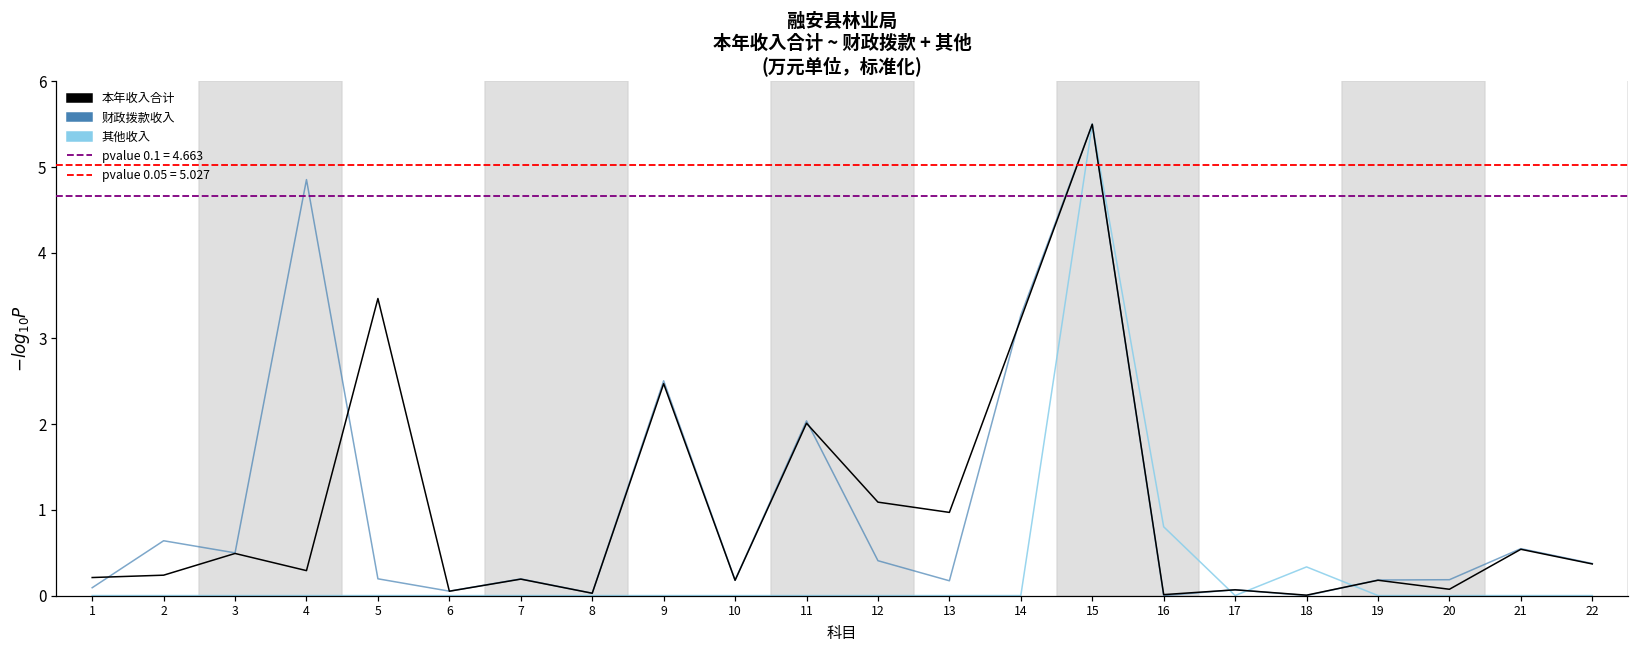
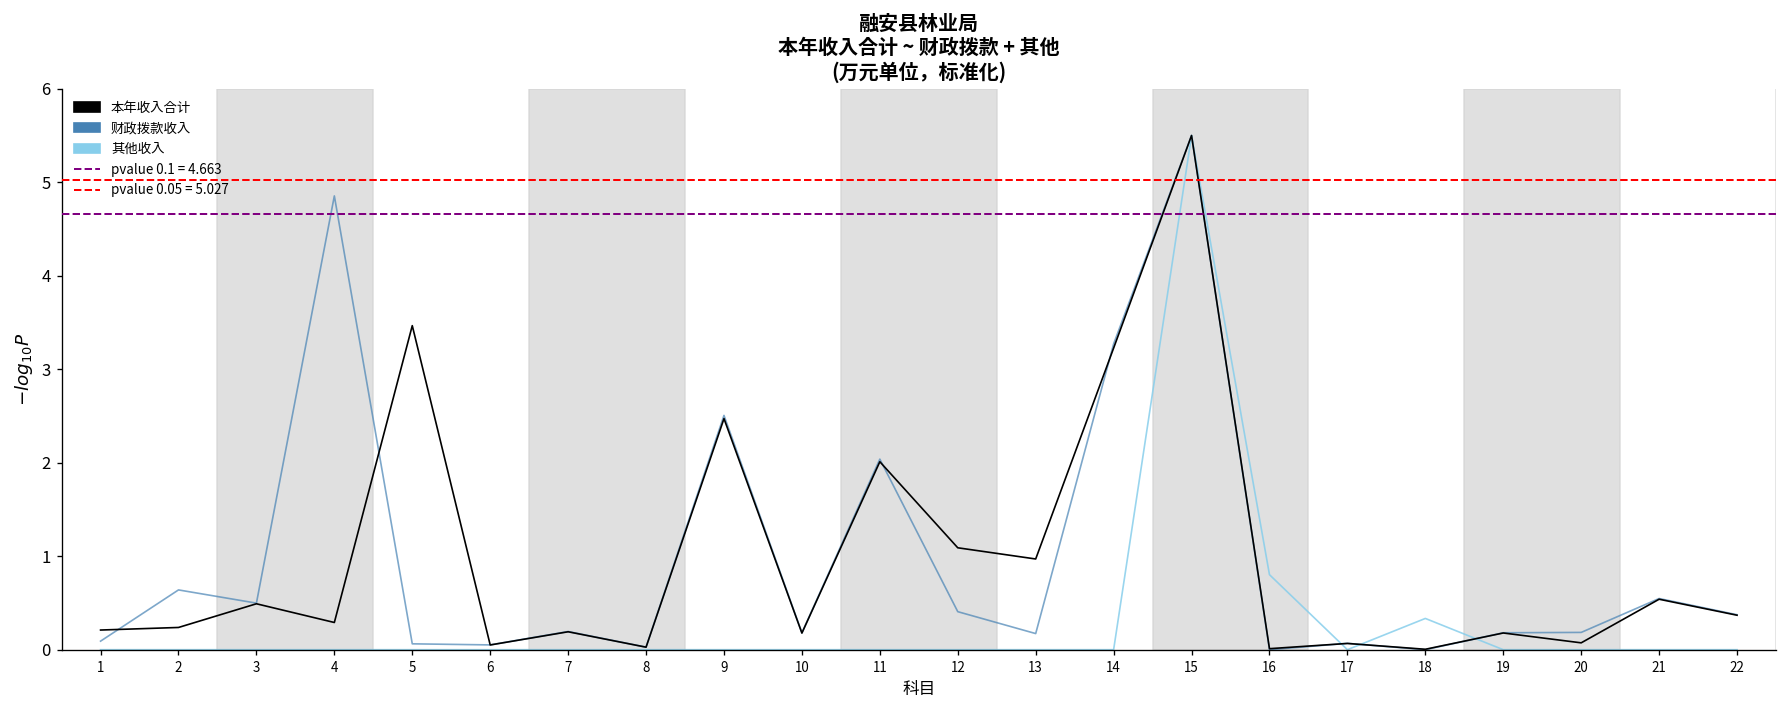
  {
    "本年收入合计": {
      "1": 0.2,
      "2": 0.2,
      "4": 0.3,
      "5": 3.5,
      "9": 2.5,
      "12": 1.1,
      "13": 1.0,
      "14": 3.2,
      "20": 0.1
    },
    "财政拨款收入": {
      "1": 0.1,
      "2": 0.6,
      "4": 4.9,
-     "5": 0.2,
+     "5": 0.1,
      "9": 2.5,
      "12": 0.4,
      "13": 0.2,
      "14": 3.3,
      "20": 0.2
    },
    "其他收入": {
      "1": 0.0,
      "2": 0.0,
      "3": 0.0,
      "4": 0.0,
      "5": 0.0,
      "6": 0.0,
      "7": 0.0,
      "9": 0.0,
      "10": 0.0,
      "11": 0.0,
      "12": 0.0,
      "13": 0.0,
      "14": 0.0,
      "16": 0.8,
      "17": 0.0,
      "18": 0.3,
      "19": 0.0,
      "20": 0.0,
      "21": 0.0,
      "22": 0.0
    }
  }
